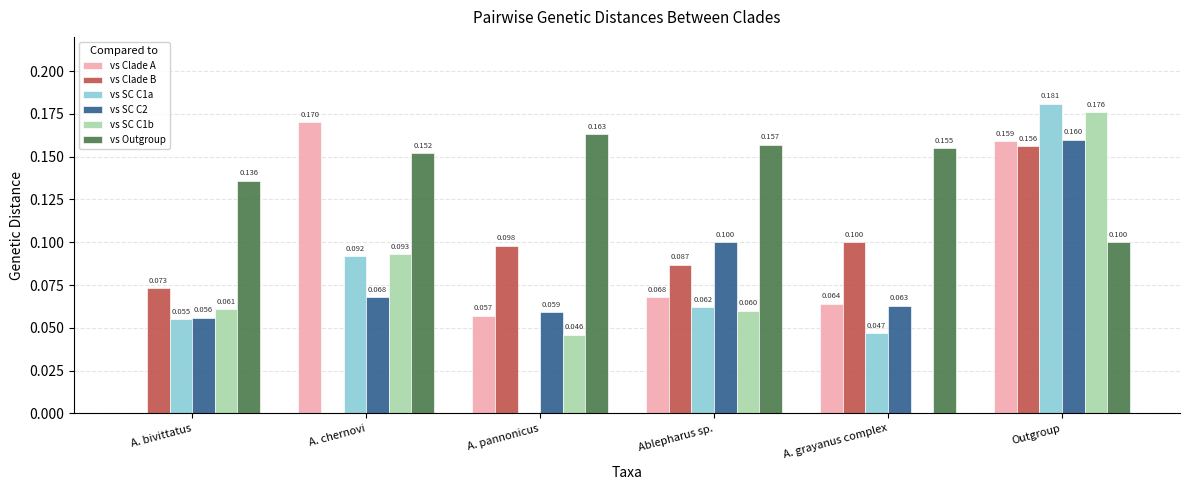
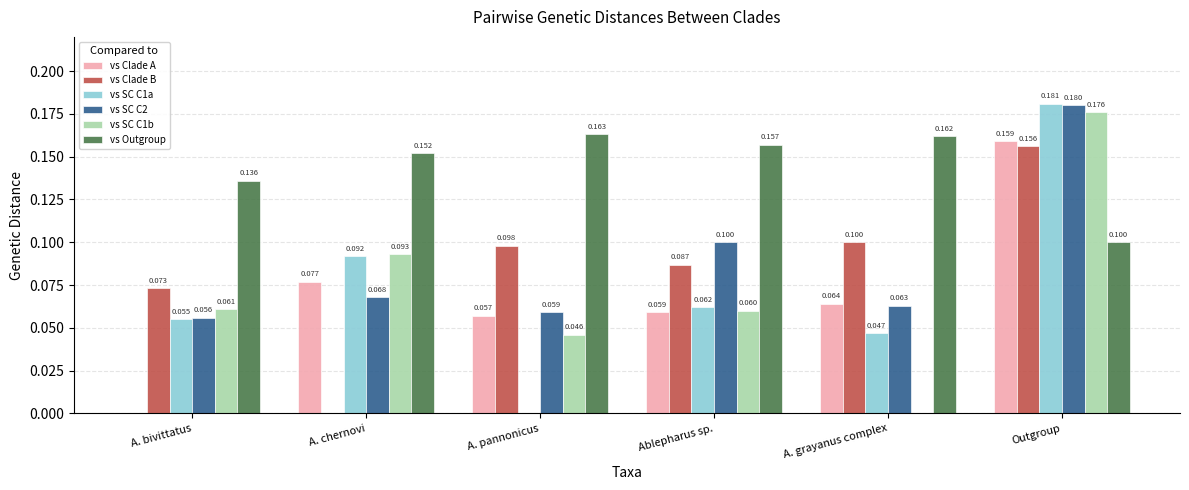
  {
    "vs Clade A": {
-     "A. chernovi": 0.170,
+     "A. chernovi": 0.077,
      "A. pannonicus": 0.057,
-     "Ablepharus sp.": 0.068,
+     "Ablepharus sp.": 0.059,
      "A. grayanus complex": 0.064,
      "Outgroup": 0.159
    },
    "vs Clade B": {
      "A. bivittatus": 0.073,
      "A. pannonicus": 0.098,
      "Ablepharus sp.": 0.087,
      "A. grayanus complex": 0.100,
      "Outgroup": 0.156
    },
    "vs SC C2": {
      "A. bivittatus": 0.056,
      "A. chernovi": 0.068,
      "A. pannonicus": 0.059,
      "Ablepharus sp.": 0.100,
      "A. grayanus complex": 0.063,
-     "Outgroup": 0.160
+     "Outgroup": 0.180
    },
    "vs Outgroup": {
      "A. bivittatus": 0.136,
      "A. chernovi": 0.152,
      "A. pannonicus": 0.163,
      "Ablepharus sp.": 0.157,
-     "A. grayanus complex": 0.155,
+     "A. grayanus complex": 0.162,
      "Outgroup": 0.100
    }
  }
